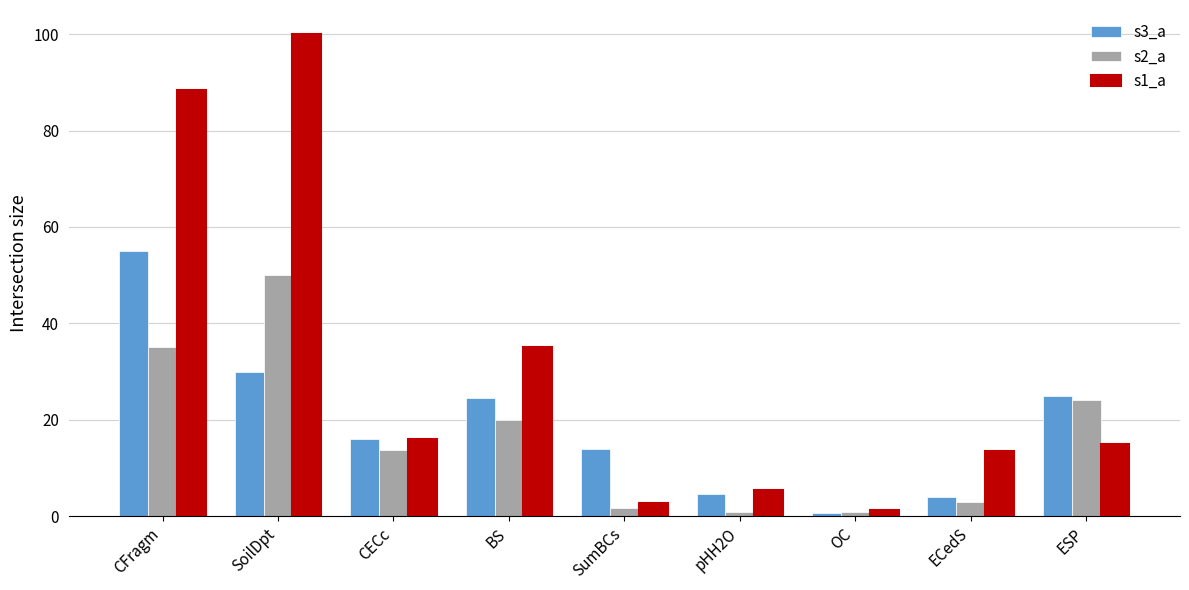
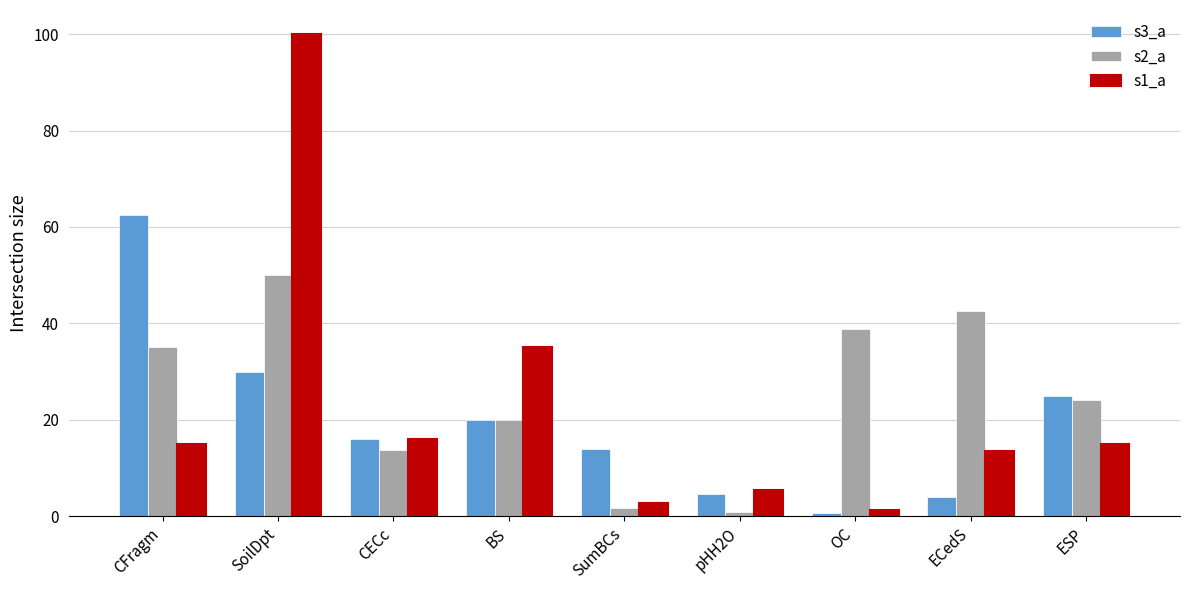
  {
    "s3_a": {
-     "CFragm": 55,
+     "CFragm": 63,
      "SoilDpt": 30,
      "CECc": 16,
-     "BS": 25,
+     "BS": 20,
      "SumBCs": 14,
      "pHH2O": 5,
      "OC": 1,
      "ECedS": 4,
      "ESP": 25
    },
    "s2_a": {
      "CFragm": 35,
      "SoilDpt": 50,
      "CECc": 14,
      "BS": 20,
      "SumBCs": 2,
      "pHH2O": 1,
-     "OC": 1,
-     "ECedS": 3,
+     "OC": 39,
+     "ECedS": 43,
      "ESP": 24
    },
    "s1_a": {
-     "CFragm": 89,
+     "CFragm": 15,
      "SoilDpt": 100,
      "CECc": 16,
      "BS": 35,
      "SumBCs": 3,
      "pHH2O": 6,
      "OC": 1,
      "ECedS": 14,
      "ESP": 15
    }
  }
